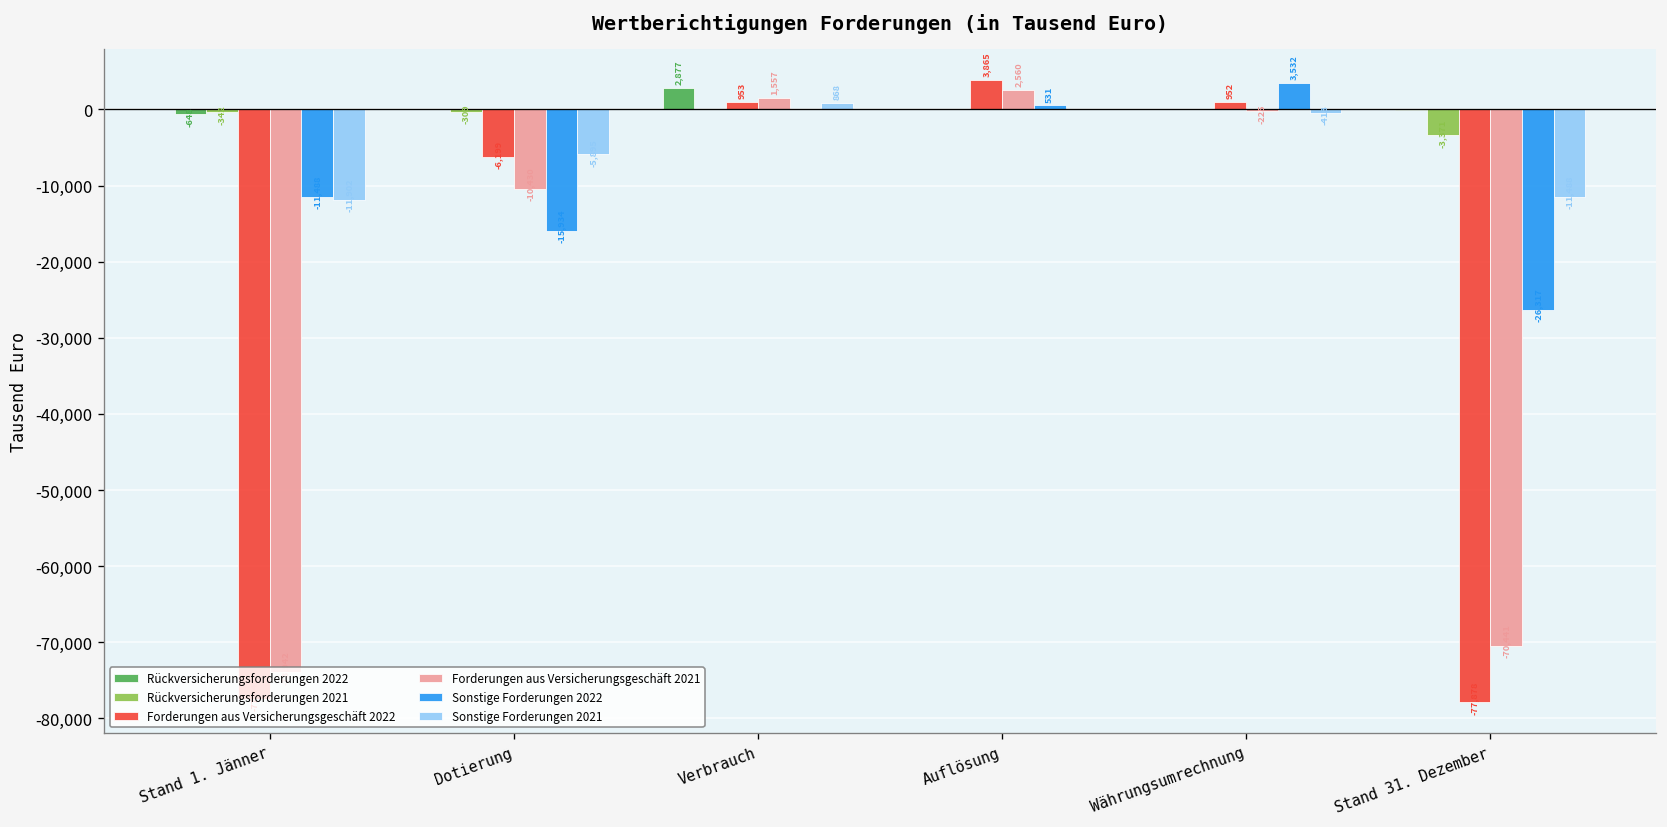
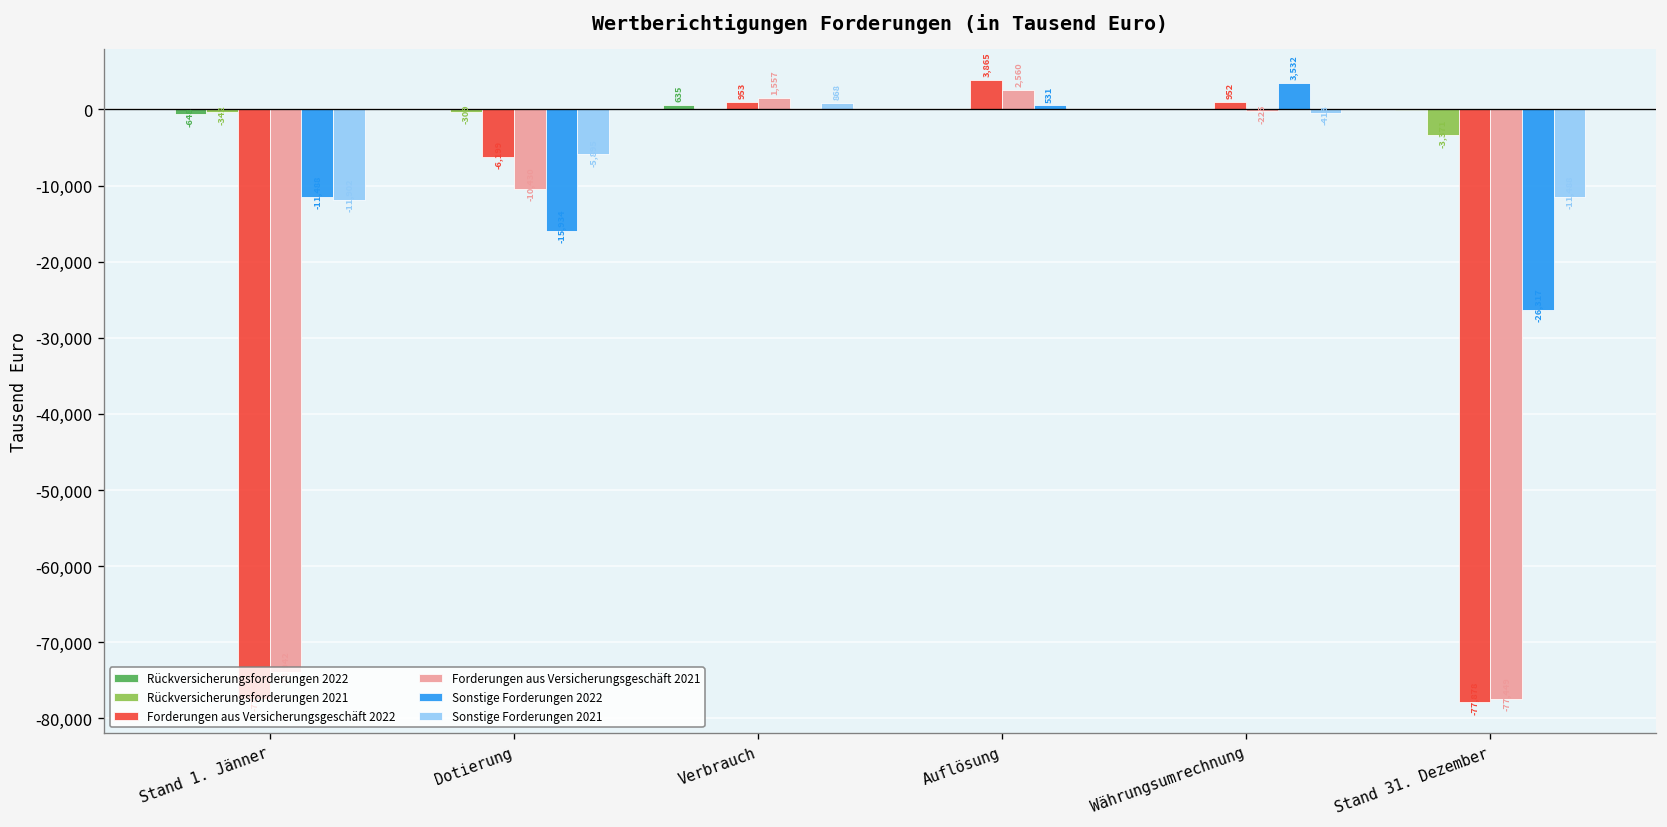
  {
    "Rückversicherungsforderungen 2022": {
      "Stand 1. Jänner": "-648",
-     "Verbrauch": "2,877"
+     "Verbrauch": "635"
    },
    "Rückversicherungsforderungen 2021": {
      "Stand 1. Jänner": "-342",
      "Dotierung": "-309"
    },
    "Forderungen aus Versicherungsgeschäft 2022": {
      "Verbrauch": "953",
      "Auflösung": "3,865",
      "Währungsumrechnung": "952"
    },
    "Forderungen aus Versicherungsgeschäft 2021": {
      "Dotierung": "-10,000",
-     "Stand 31. Dezember": "-70,000"
+     "Stand 31. Dezember": "-77,000"
    },
    "Sonstige Forderungen 2022": {
      "Auflösung": "531",
      "Währungsumrechnung": "3,532"
    },
    "Sonstige Forderungen 2021": {
      "Verbrauch": "868",
      "Währungsumrechnung": "-413"
    }
  }
